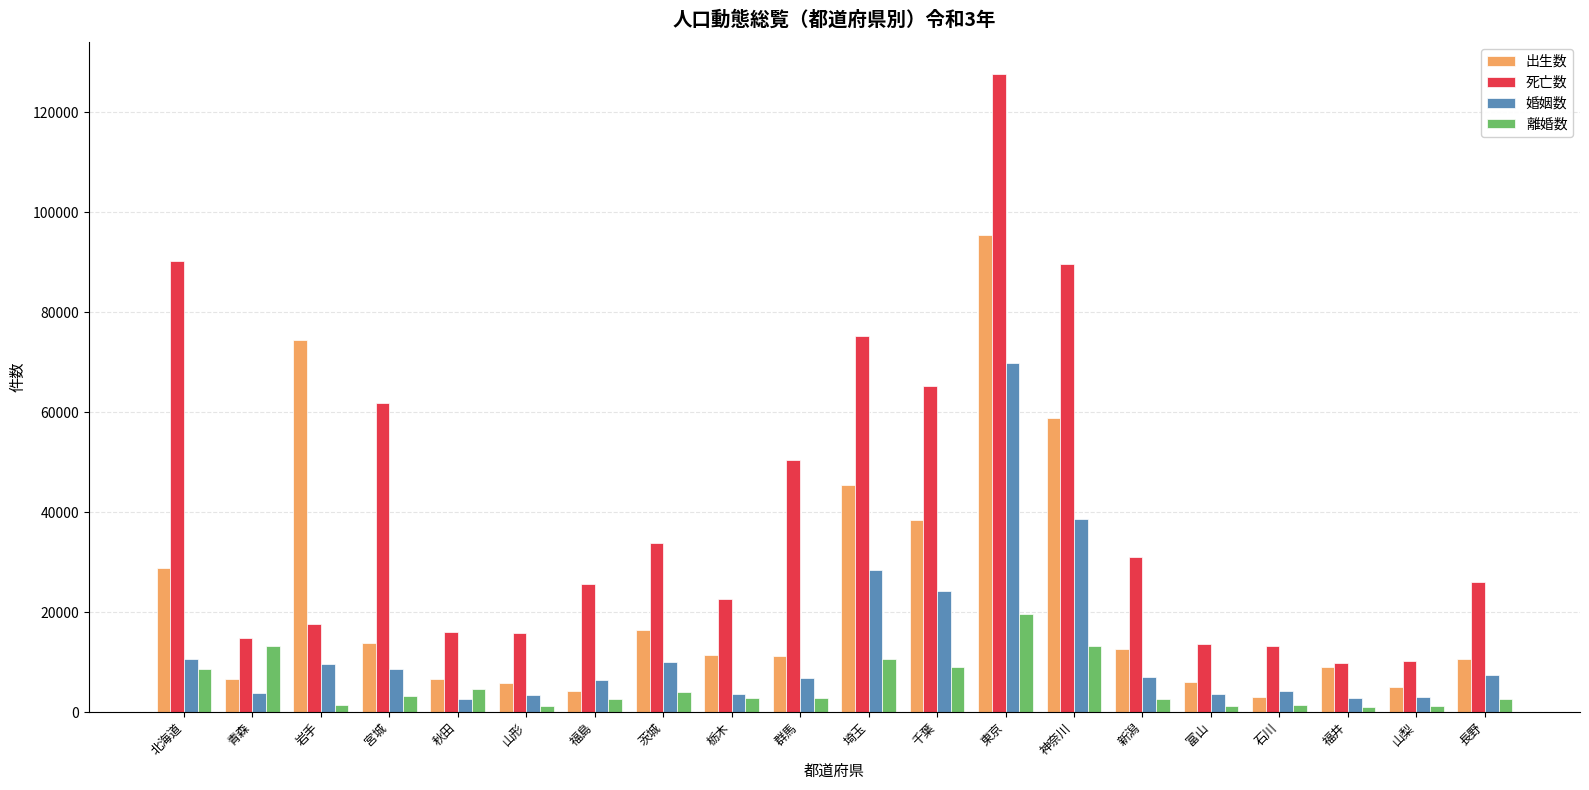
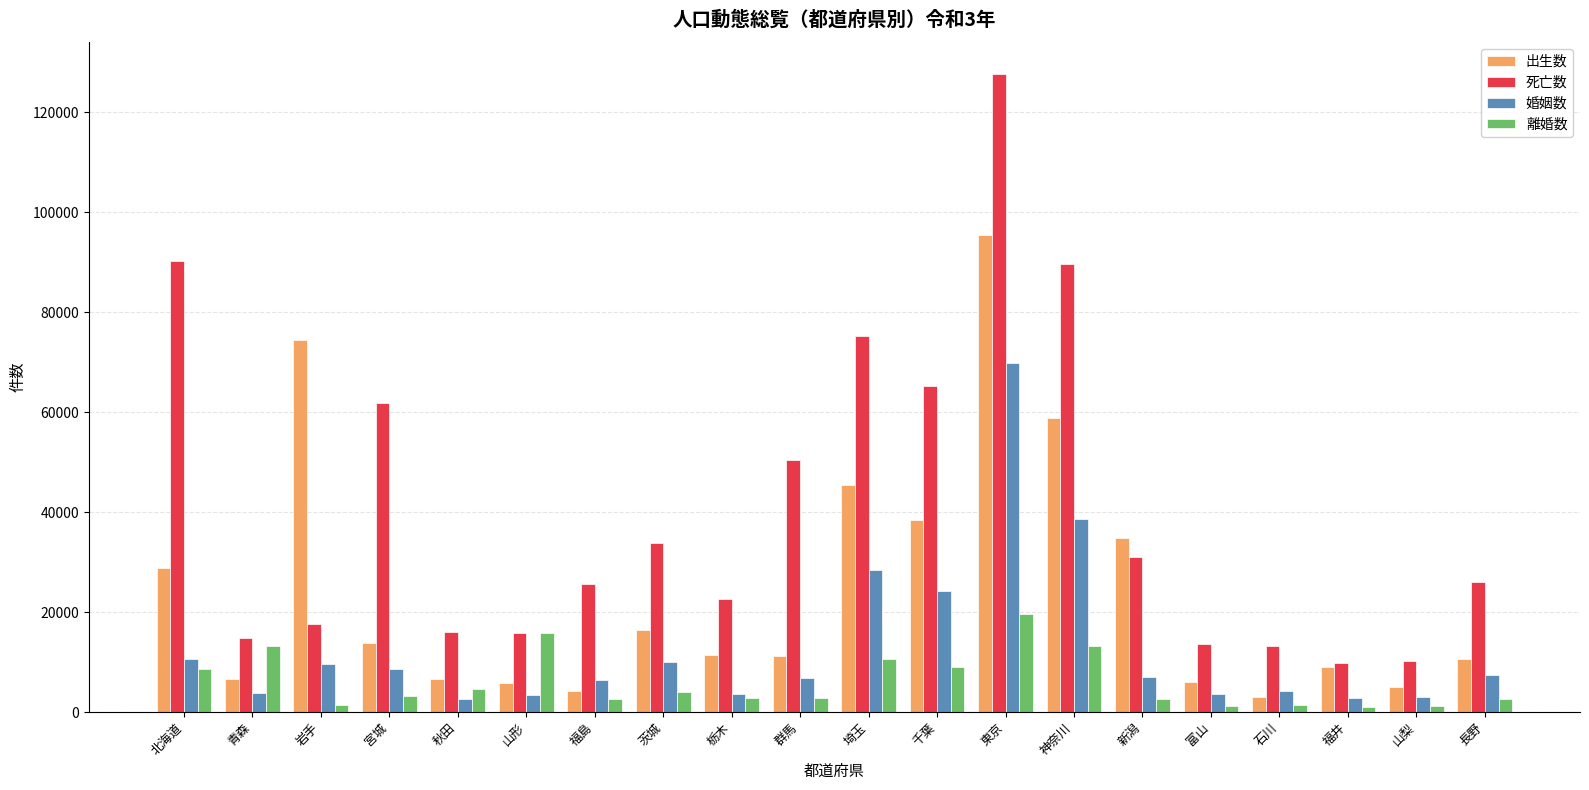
  {
    "出生数": {
      "北海道": 29000,
      "青森": 7000,
      "岩手": 75000,
      "宮城": 14000,
      "秋田": 7000,
      "山形": 6000,
      "福島": 4000,
      "茨城": 17000,
      "栃木": 11000,
      "群馬": 11000,
      "埼玉": 45000,
      "千葉": 38000,
      "東京": 95000,
      "神奈川": 59000,
-     "新潟": 13000,
+     "新潟": 35000,
      "富山": 6000,
      "石川": 3000,
      "福井": 9000,
      "山梨": 5000,
      "長野": 11000
    },
    "死亡数": {
      "北海道": 90000,
      "青森": 15000,
      "岩手": 18000,
      "宮城": 62000,
      "秋田": 16000,
      "山形": 16000,
      "福島": 26000,
      "茨城": 34000,
      "栃木": 23000,
      "群馬": 51000,
      "埼玉": 75000,
      "千葉": 65000,
      "東京": 128000,
      "神奈川": 90000,
      "新潟": 31000,
      "富山": 14000,
      "石川": 13000,
      "福井": 10000,
      "山梨": 10000,
      "長野": 26000
    },
    "婚姻数": {
      "北海道": 11000,
      "青森": 4000,
      "岩手": 10000,
      "宮城": 9000,
      "秋田": 3000,
      "山形": 3000,
      "福島": 6000,
      "茨城": 10000,
      "栃木": 4000,
      "群馬": 7000,
      "埼玉": 28000,
      "千葉": 24000,
      "東京": 70000,
      "神奈川": 39000,
      "新潟": 7000,
      "富山": 4000,
      "石川": 4000,
      "福井": 3000,
      "山梨": 3000,
      "長野": 7000
    },
    "離婚数": {
      "北海道": 9000,
      "青森": 13000,
      "岩手": 1000,
      "宮城": 3000,
      "秋田": 5000,
-     "山形": 1000,
+     "山形": 16000,
      "福島": 3000,
      "茨城": 4000,
      "栃木": 3000,
      "群馬": 3000,
      "埼玉": 11000,
      "千葉": 9000,
      "東京": 20000,
      "神奈川": 13000,
      "新潟": 3000,
      "富山": 1000,
      "石川": 1000,
      "福井": 1000,
      "山梨": 1000,
      "長野": 3000
    }
  }
